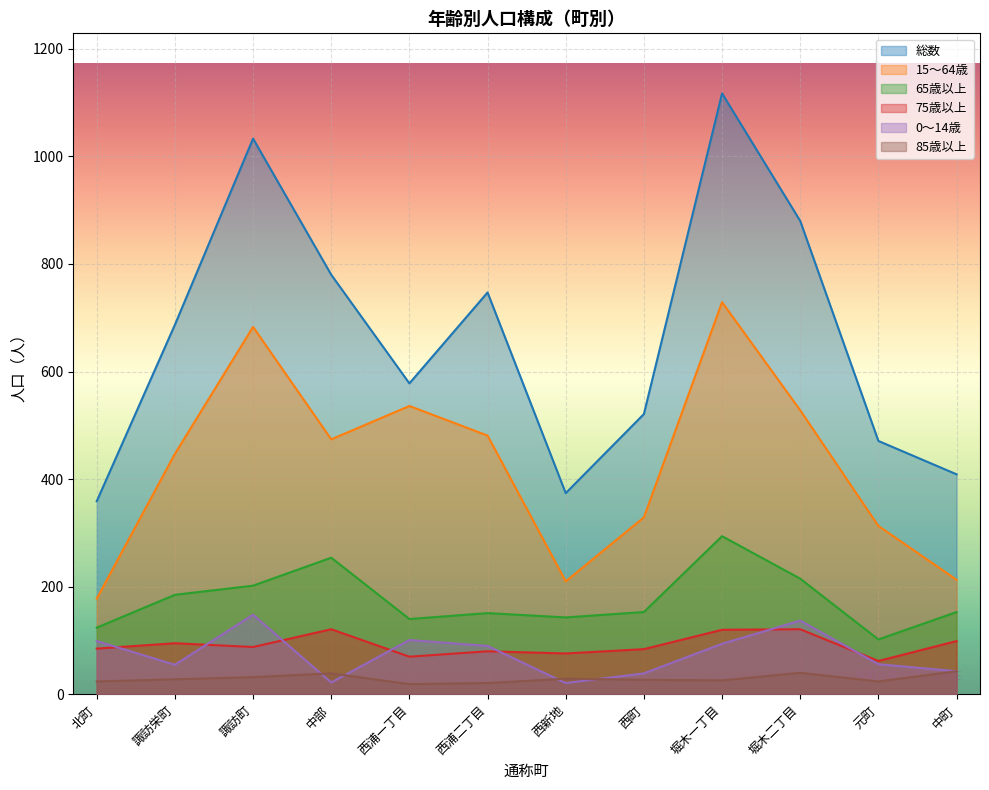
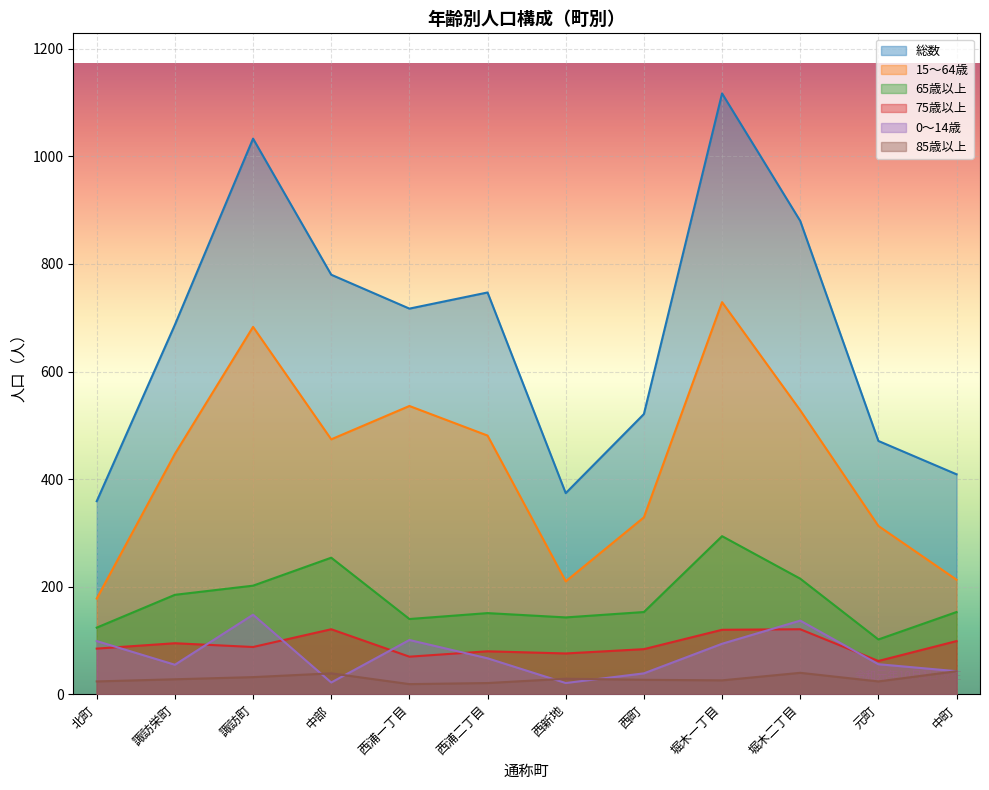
  {
    "総数": {
      "北町": 360,
      "諏訪栄町": 690,
      "諏訪町": 1030,
      "中部": 780,
-     "西浦一丁目": 580,
+     "西浦一丁目": 720,
      "西浦二丁目": 750,
      "西新地": 370,
      "西町": 520,
      "堀木一丁目": 1120,
      "堀木二丁目": 880,
      "元町": 470,
      "中町": 410
    },
    "65歳以上": {
      "北町": 120,
      "諏訪栄町": 190,
      "諏訪町": 200,
      "中部": 250,
      "西浦一丁目": 140,
      "西浦二丁目": 150,
      "西新地": 140,
      "西町": 150,
      "堀木一丁目": 290,
      "堀木二丁目": 220,
      "元町": 100,
      "中町": 150
    },
    "0～14歳": {
      "北町": 100,
      "諏訪栄町": 60,
      "諏訪町": 150,
      "中部": 20,
      "西浦一丁目": 100,
-     "西浦二丁目": 90,
+     "西浦二丁目": 70,
      "西新地": 20,
      "西町": 40,
      "堀木一丁目": 90,
      "堀木二丁目": 140,
      "元町": 60
    }
  }
